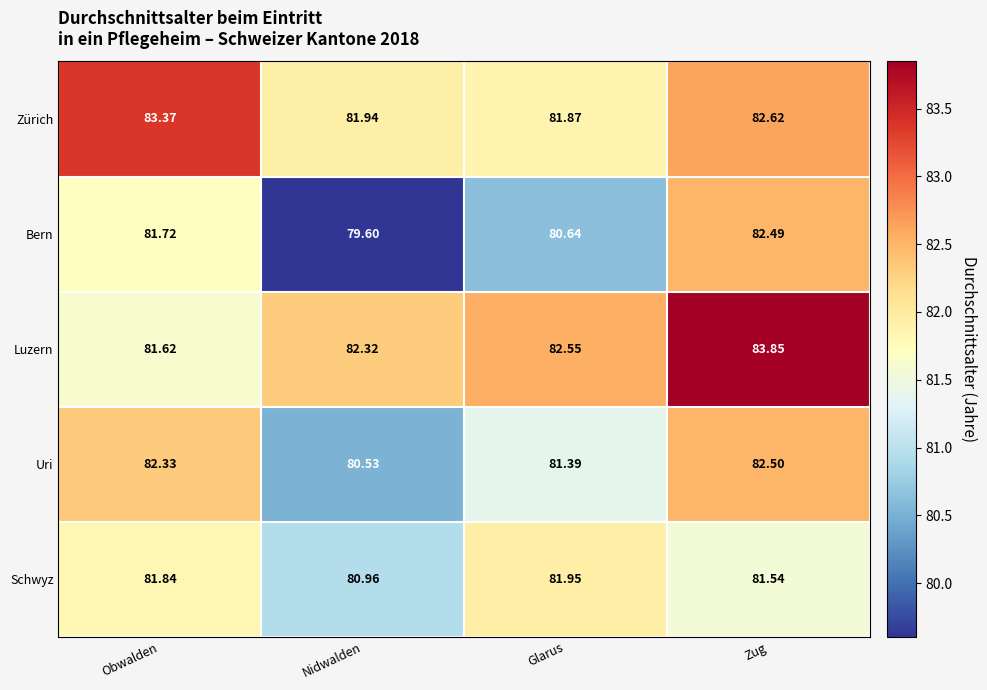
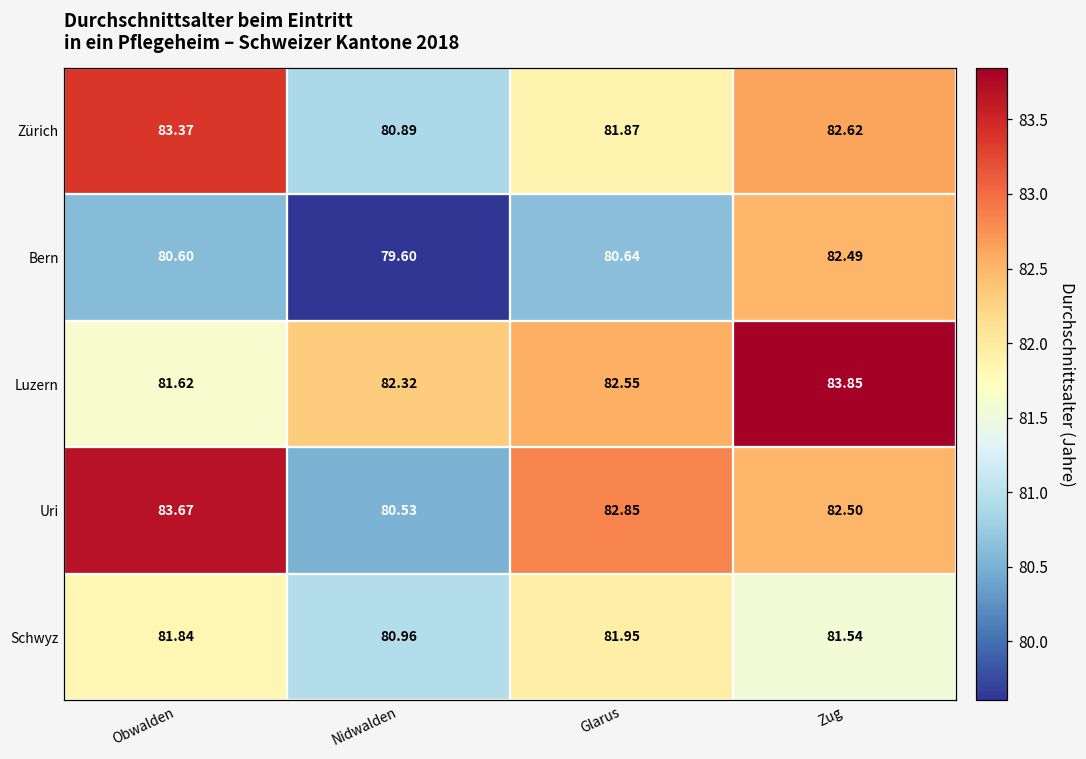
  {
    "Zürich": {
      "Obwalden": 83.37,
-     "Nidwalden": 81.94,
+     "Nidwalden": 80.89,
      "Glarus": 81.87,
      "Zug": 82.62
    },
    "Bern": {
-     "Obwalden": 81.72,
+     "Obwalden": 80.60,
      "Nidwalden": 79.60,
      "Glarus": 80.64,
      "Zug": 82.49
    },
    "Luzern": {
      "Obwalden": 81.62,
      "Nidwalden": 82.32,
      "Glarus": 82.55,
      "Zug": 83.85
    },
    "Uri": {
-     "Obwalden": 82.33,
+     "Obwalden": 83.67,
      "Nidwalden": 80.53,
-     "Glarus": 81.39,
+     "Glarus": 82.85,
      "Zug": 82.50
    },
    "Schwyz": {
      "Obwalden": 81.84,
      "Nidwalden": 80.96,
      "Glarus": 81.95,
      "Zug": 81.54
    }
  }
